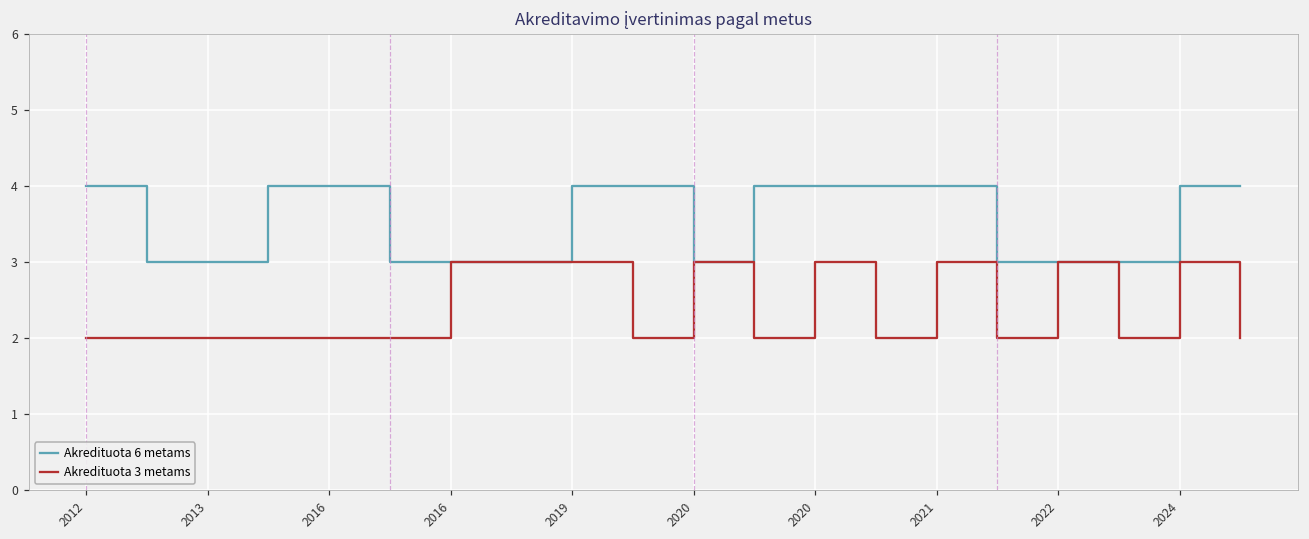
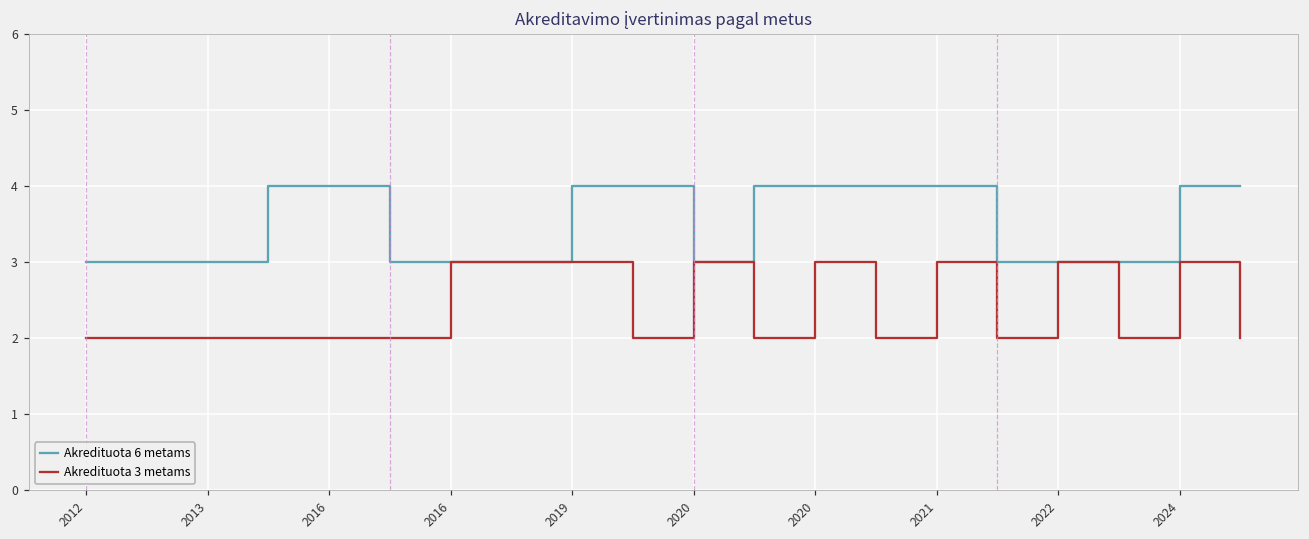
  {
    "Akredituota 6 metams": {
-     "2012": 4,
+     "2012": 3,
      "2021": 4
    },
    "Akredituota 3 metams": {
      "2012": 2,
      "2021": 3
    }
  }
